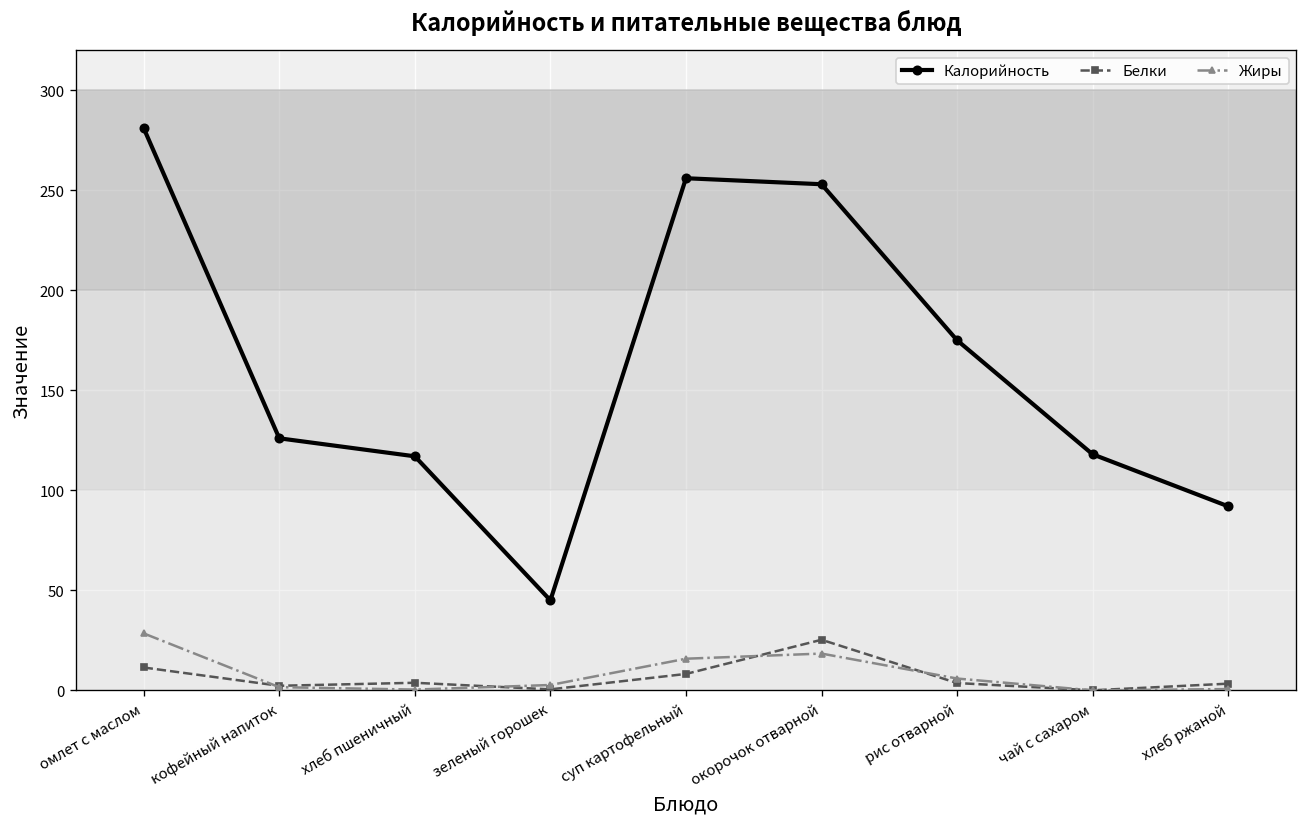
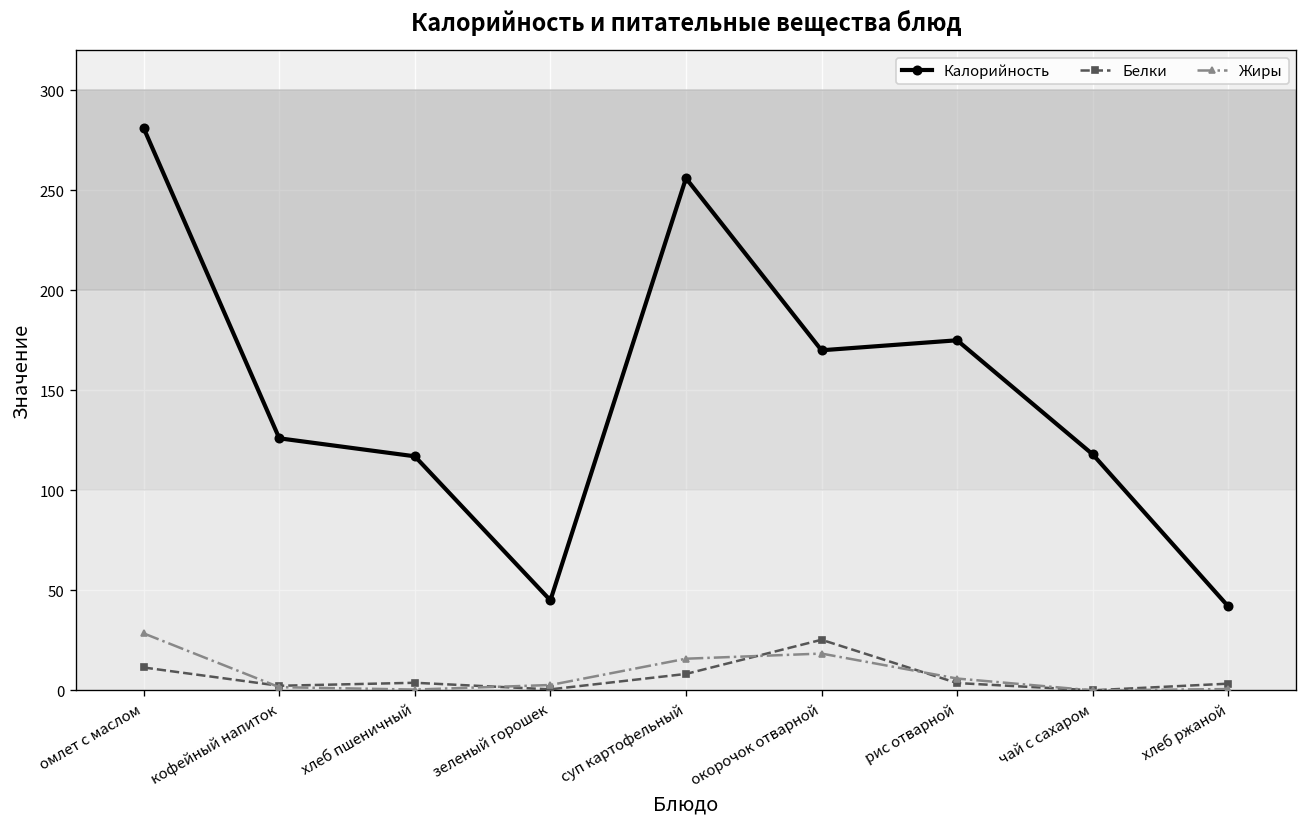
  {
    "Калорийность": {
      "омлет с маслом": 281,
      "кофейный напиток": 126,
      "хлеб пшеничный": 117,
      "зеленый горошек": 45,
      "суп картофельный": 256,
-     "окорочок отварной": 253,
+     "окорочок отварной": 170,
      "рис отварной": 175,
      "чай с сахаром": 118,
-     "хлеб ржаной": 92
+     "хлеб ржаной": 42
    },
    "Белки": {
      "омлет с маслом": 11,
      "хлеб пшеничный": 4,
      "зеленый горошек": 1,
      "суп картофельный": 8,
      "окорочок отварной": 25,
      "рис отварной": 4,
      "хлеб ржаной": 3
    },
    "Жиры": {
      "омлет с маслом": 28,
      "хлеб пшеничный": 0,
      "зеленый горошек": 3,
      "суп картофельный": 16,
      "окорочок отварной": 18,
      "рис отварной": 6,
      "хлеб ржаной": 1
    }
  }
